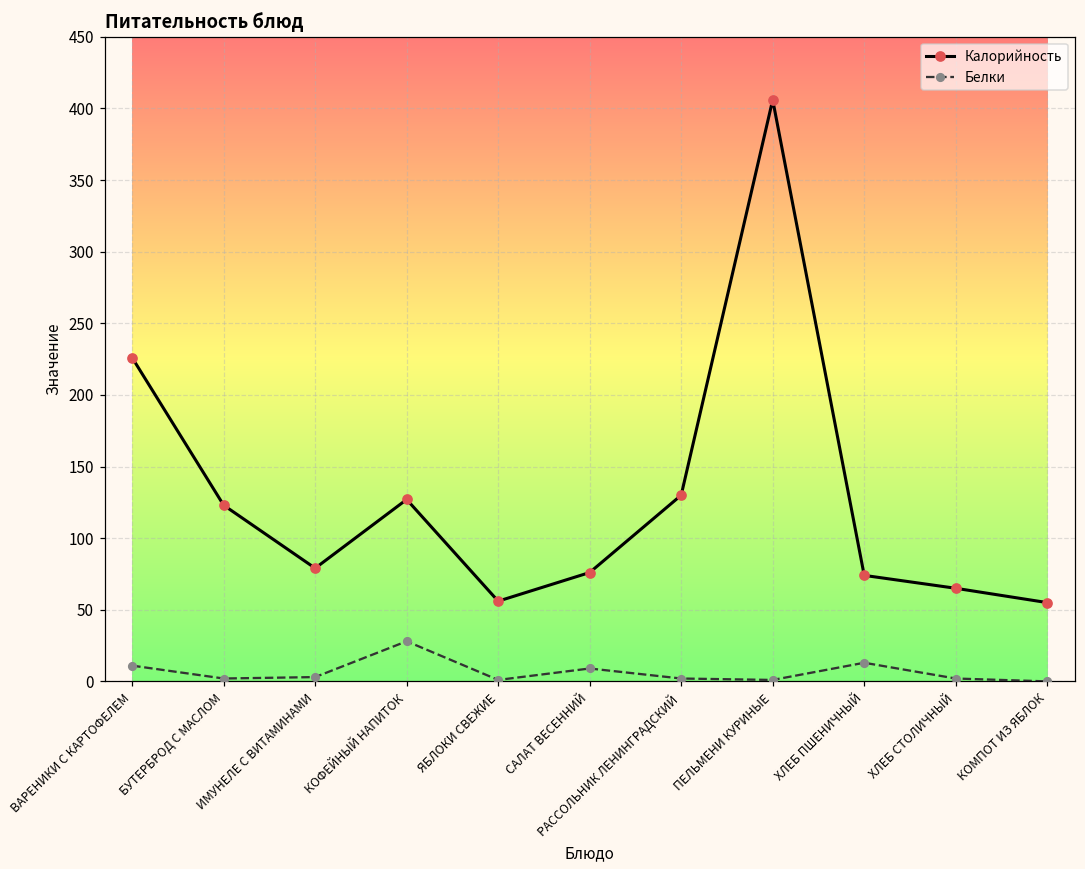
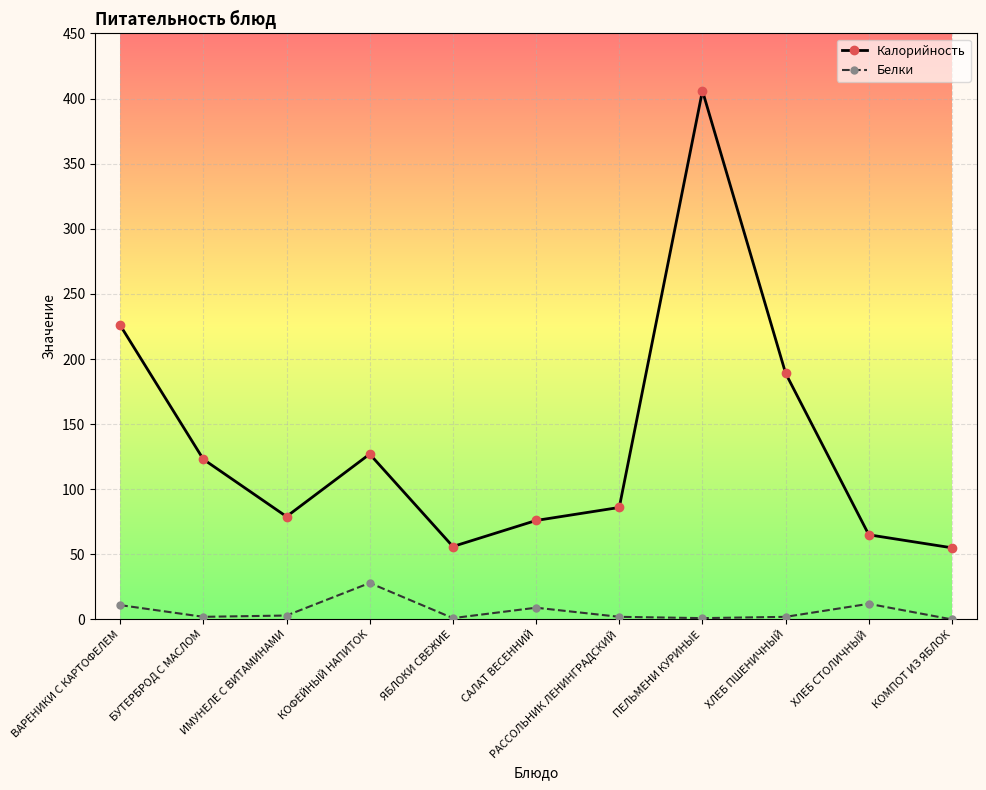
  {
    "Калорийность": {
      "ВАРЕНИКИ С КАРТОФЕЛЕМ": 226,
      "БУТЕРБРОД С МАСЛОМ": 123,
      "ИМУНЕЛЕ С ВИТАМИНАМИ": 79,
      "КОФЕЙНЫЙ НАПИТОК": 127,
      "ЯБЛОКИ СВЕЖИЕ": 56,
      "САЛАТ ВЕСЕННИЙ": 76,
-     "РАССОЛЬНИК ЛЕНИНГРАДСКИЙ": 130,
+     "РАССОЛЬНИК ЛЕНИНГРАДСКИЙ": 86,
      "ПЕЛЬМЕНИ КУРИНЫЕ": 406,
-     "ХЛЕБ ПШЕНИЧНЫЙ": 74,
+     "ХЛЕБ ПШЕНИЧНЫЙ": 189,
      "ХЛЕБ СТОЛИЧНЫЙ": 65,
      "КОМПОТ ИЗ ЯБЛОК": 55
    },
    "Белки": {
      "ВАРЕНИКИ С КАРТОФЕЛЕМ": 11,
      "БУТЕРБРОД С МАСЛОМ": 2,
      "ИМУНЕЛЕ С ВИТАМИНАМИ": 3,
      "КОФЕЙНЫЙ НАПИТОК": 28,
      "ЯБЛОКИ СВЕЖИЕ": 1,
      "САЛАТ ВЕСЕННИЙ": 9,
      "РАССОЛЬНИК ЛЕНИНГРАДСКИЙ": 2,
      "ПЕЛЬМЕНИ КУРИНЫЕ": 1,
-     "ХЛЕБ ПШЕНИЧНЫЙ": 13,
-     "ХЛЕБ СТОЛИЧНЫЙ": 2,
+     "ХЛЕБ ПШЕНИЧНЫЙ": 2,
+     "ХЛЕБ СТОЛИЧНЫЙ": 12,
      "КОМПОТ ИЗ ЯБЛОК": 0
    }
  }
